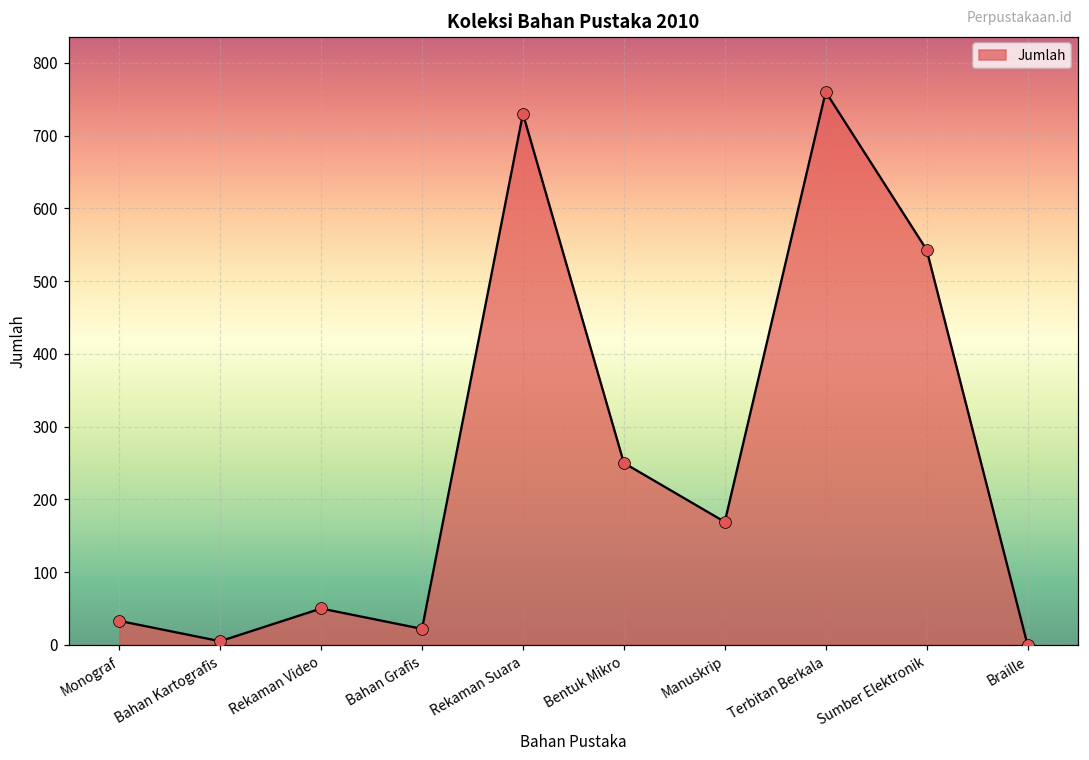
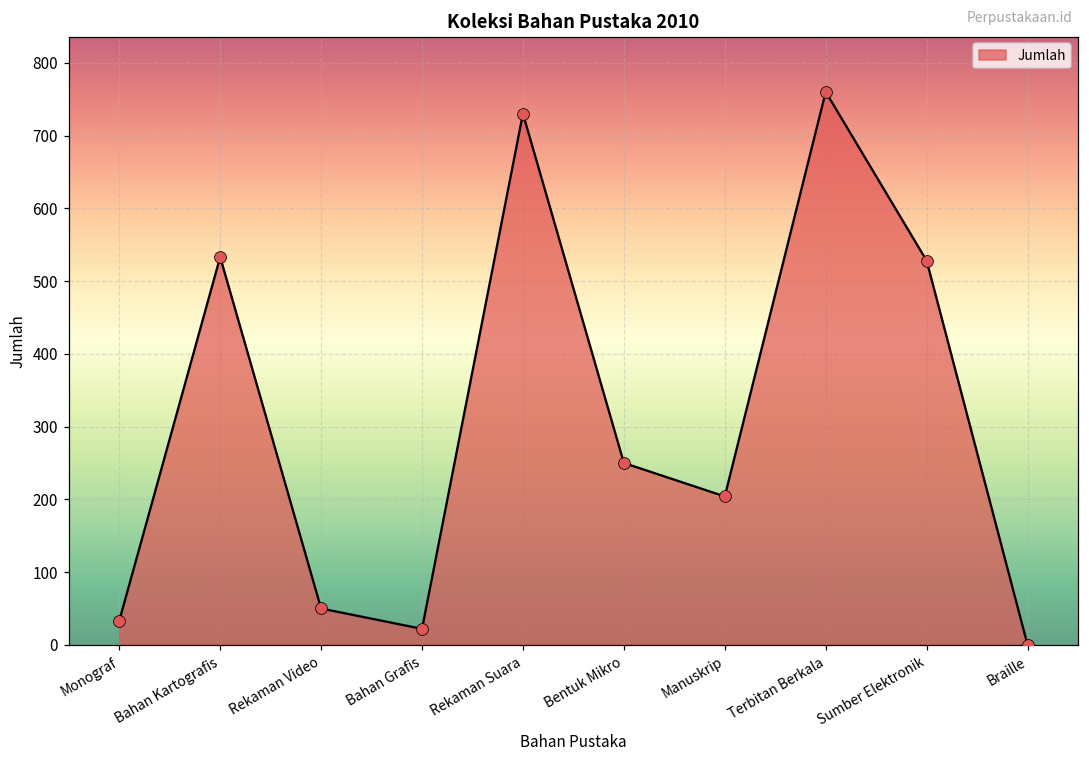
  {
    "Monograf": 30,
-   "Bahan Kartografis": 10,
+   "Bahan Kartografis": 530,
    "Rekaman Video": 50,
    "Bahan Grafis": 20,
    "Rekaman Suara": 730,
    "Bentuk Mikro": 250,
-   "Manuskrip": 170,
+   "Manuskrip": 200,
    "Terbitan Berkala": 760,
-   "Sumber Elektronik": 540,
+   "Sumber Elektronik": 530,
    "Braille": 0
  }
